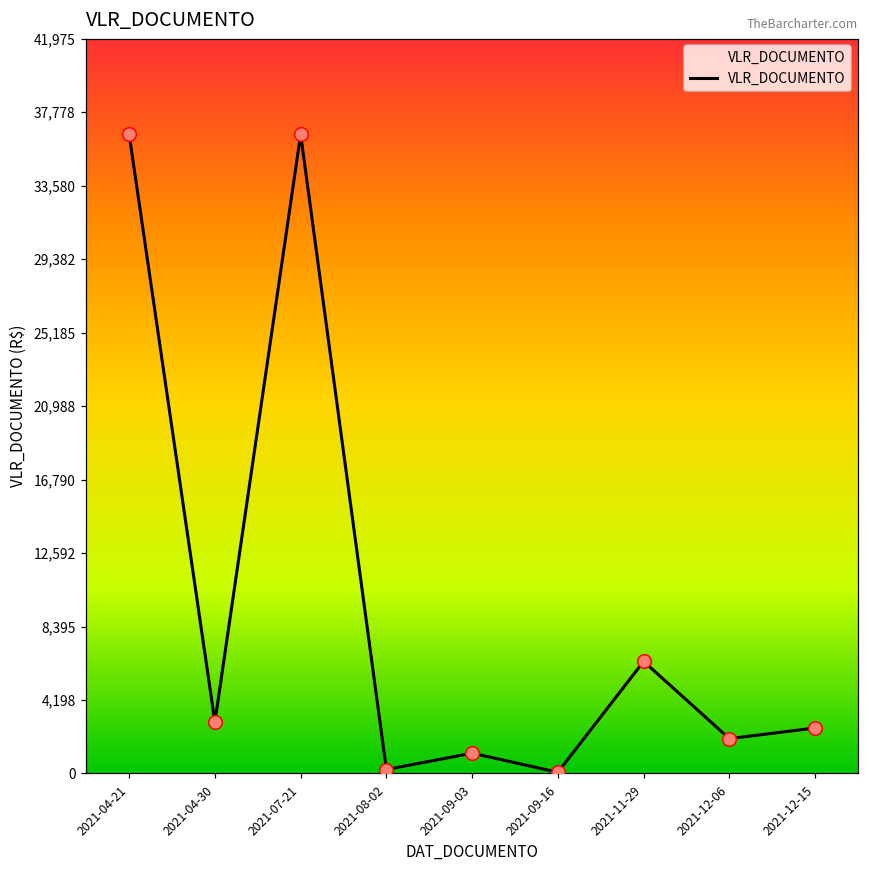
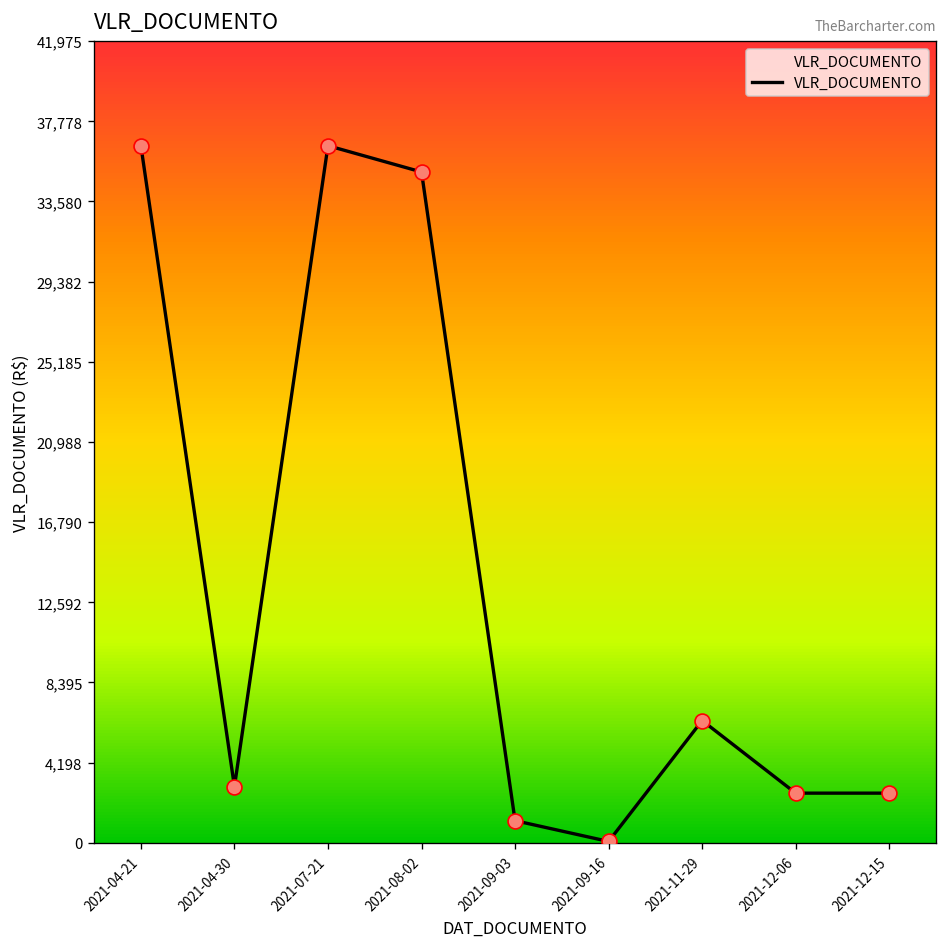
  {
    "2021-04-21": "36,500",
    "2021-04-30": "2,900",
    "2021-07-21": "36,500",
-   "2021-08-02": "200",
+   "2021-08-02": "35,100",
    "2021-09-03": "1,200",
    "2021-09-16": "100",
    "2021-11-29": "6,400",
-   "2021-12-06": "2,000",
+   "2021-12-06": "2,600",
    "2021-12-15": "2,600"
  }
